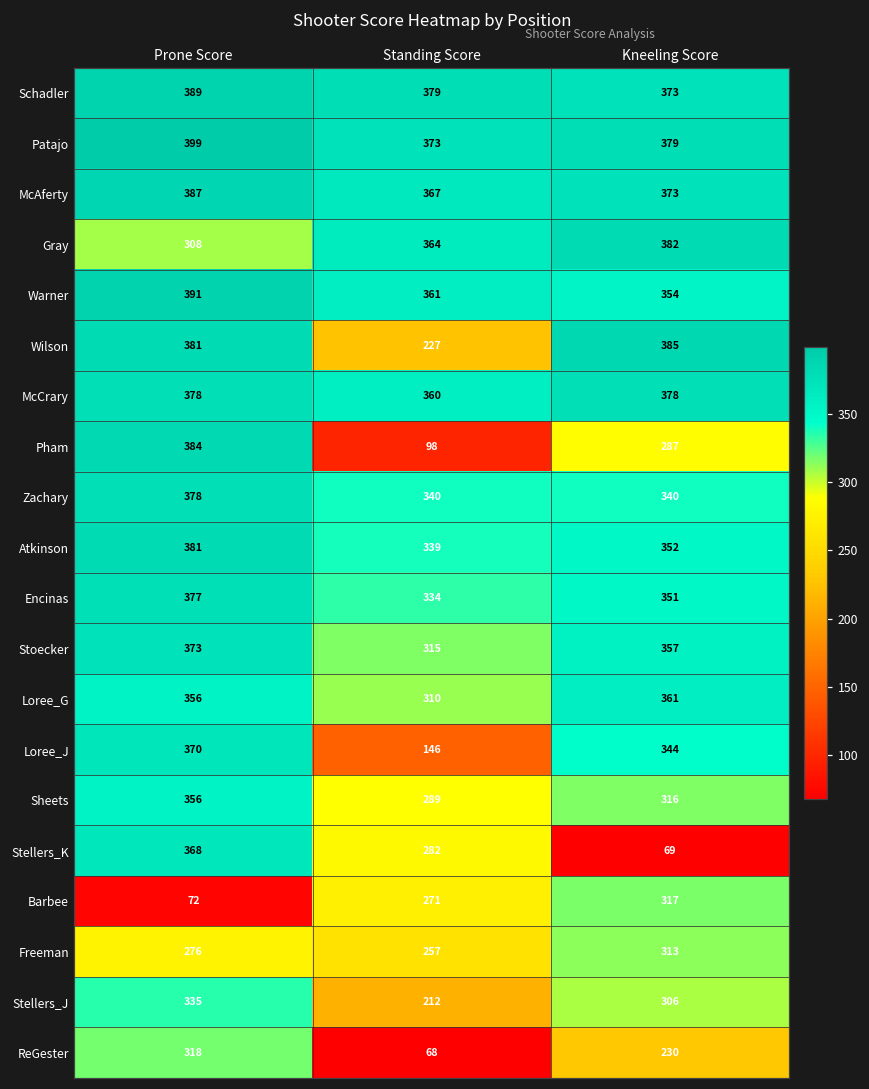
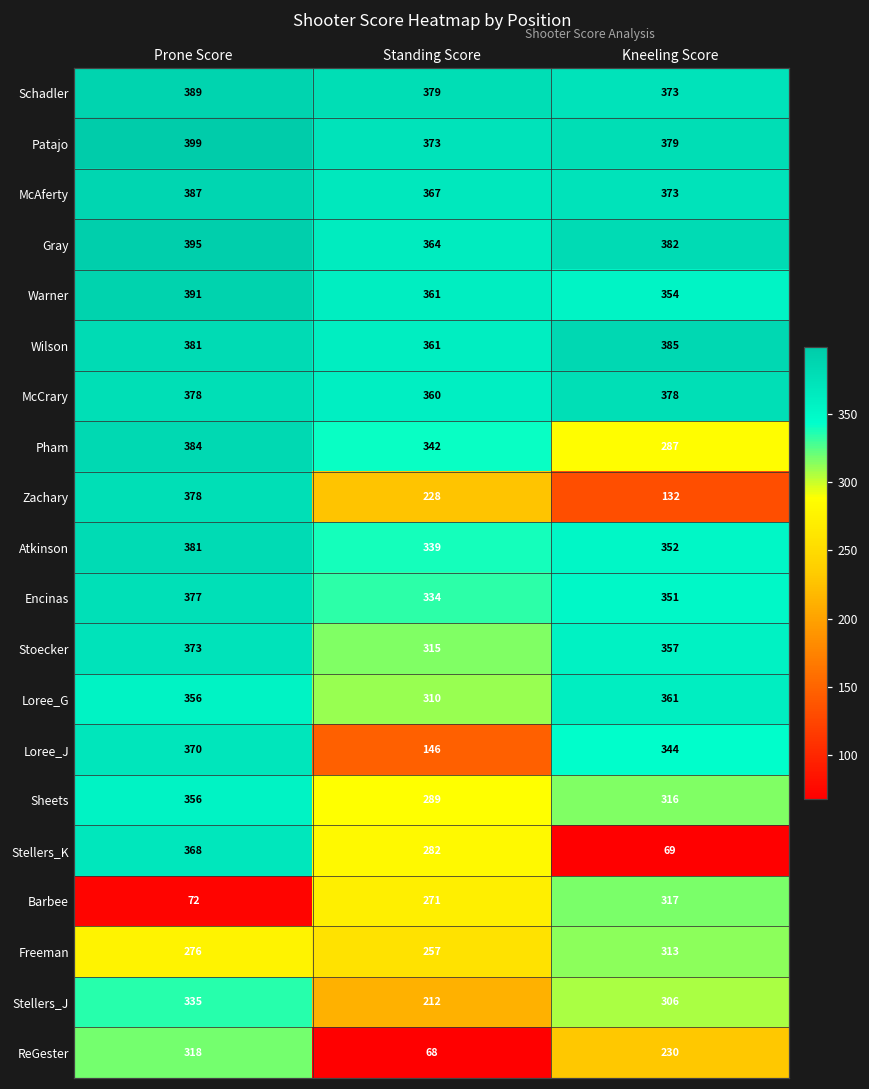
  {
    "Schadler": {
      "Prone Score": 389,
      "Standing Score": 379,
      "Kneeling Score": 373
    },
    "Patajo": {
      "Prone Score": 399,
      "Standing Score": 373,
      "Kneeling Score": 379
    },
    "McAferty": {
      "Prone Score": 387,
      "Standing Score": 367,
      "Kneeling Score": 373
    },
    "Gray": {
-     "Prone Score": 308,
+     "Prone Score": 395,
      "Standing Score": 364,
      "Kneeling Score": 382
    },
    "Warner": {
      "Prone Score": 391,
      "Standing Score": 361,
      "Kneeling Score": 354
    },
    "Wilson": {
      "Prone Score": 381,
-     "Standing Score": 227,
+     "Standing Score": 361,
      "Kneeling Score": 385
    },
    "McCrary": {
      "Prone Score": 378,
      "Standing Score": 360,
      "Kneeling Score": 378
    },
    "Pham": {
      "Prone Score": 384,
-     "Standing Score": 98,
+     "Standing Score": 342,
      "Kneeling Score": 287
    },
    "Zachary": {
      "Prone Score": 378,
-     "Standing Score": 340,
-     "Kneeling Score": 340
+     "Standing Score": 228,
+     "Kneeling Score": 132
    },
    "Atkinson": {
      "Prone Score": 381,
      "Standing Score": 339,
      "Kneeling Score": 352
    },
    "Encinas": {
      "Prone Score": 377,
      "Standing Score": 334,
      "Kneeling Score": 351
    },
    "Stoecker": {
      "Prone Score": 373,
      "Standing Score": 315,
      "Kneeling Score": 357
    },
    "Loree_G": {
      "Prone Score": 356,
      "Standing Score": 310,
      "Kneeling Score": 361
    },
    "Loree_J": {
      "Prone Score": 370,
      "Standing Score": 146,
      "Kneeling Score": 344
    },
    "Sheets": {
      "Prone Score": 356,
      "Standing Score": 289,
      "Kneeling Score": 316
    },
    "Stellers_K": {
      "Prone Score": 368,
      "Standing Score": 282,
      "Kneeling Score": 69
    },
    "Barbee": {
      "Prone Score": 72,
      "Standing Score": 271,
      "Kneeling Score": 317
    },
    "Freeman": {
      "Prone Score": 276,
      "Standing Score": 257,
      "Kneeling Score": 313
    },
    "Stellers_J": {
      "Prone Score": 335,
      "Standing Score": 212,
      "Kneeling Score": 306
    },
    "ReGester": {
      "Prone Score": 318,
      "Standing Score": 68,
      "Kneeling Score": 230
    }
  }
